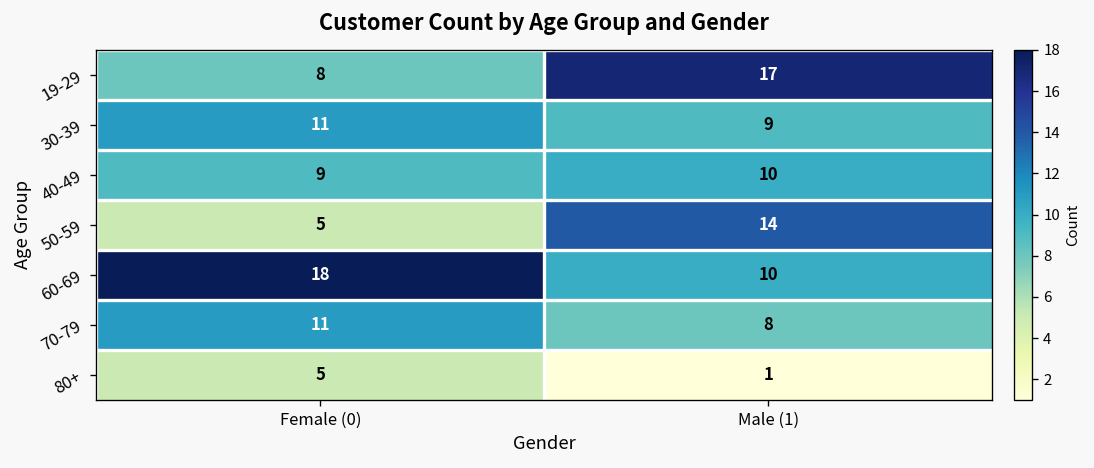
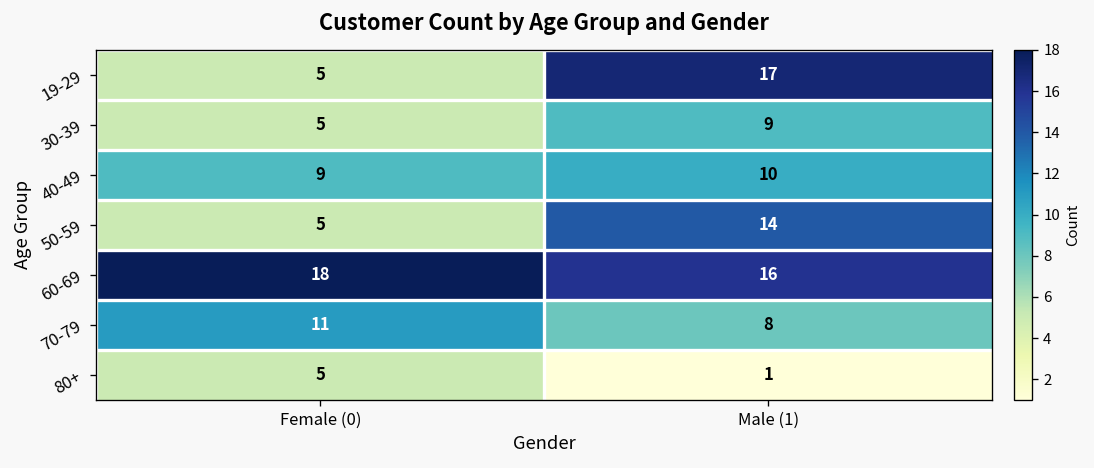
  {
    "19-29": {
-     "Female (0)": 8,
+     "Female (0)": 5,
      "Male (1)": 17
    },
    "30-39": {
-     "Female (0)": 11,
+     "Female (0)": 5,
      "Male (1)": 9
    },
    "40-49": {
      "Female (0)": 9,
      "Male (1)": 10
    },
    "50-59": {
      "Female (0)": 5,
      "Male (1)": 14
    },
    "60-69": {
      "Female (0)": 18,
-     "Male (1)": 10
+     "Male (1)": 16
    },
    "70-79": {
      "Female (0)": 11,
      "Male (1)": 8
    },
    "80+": {
      "Female (0)": 5,
      "Male (1)": 1
    }
  }
